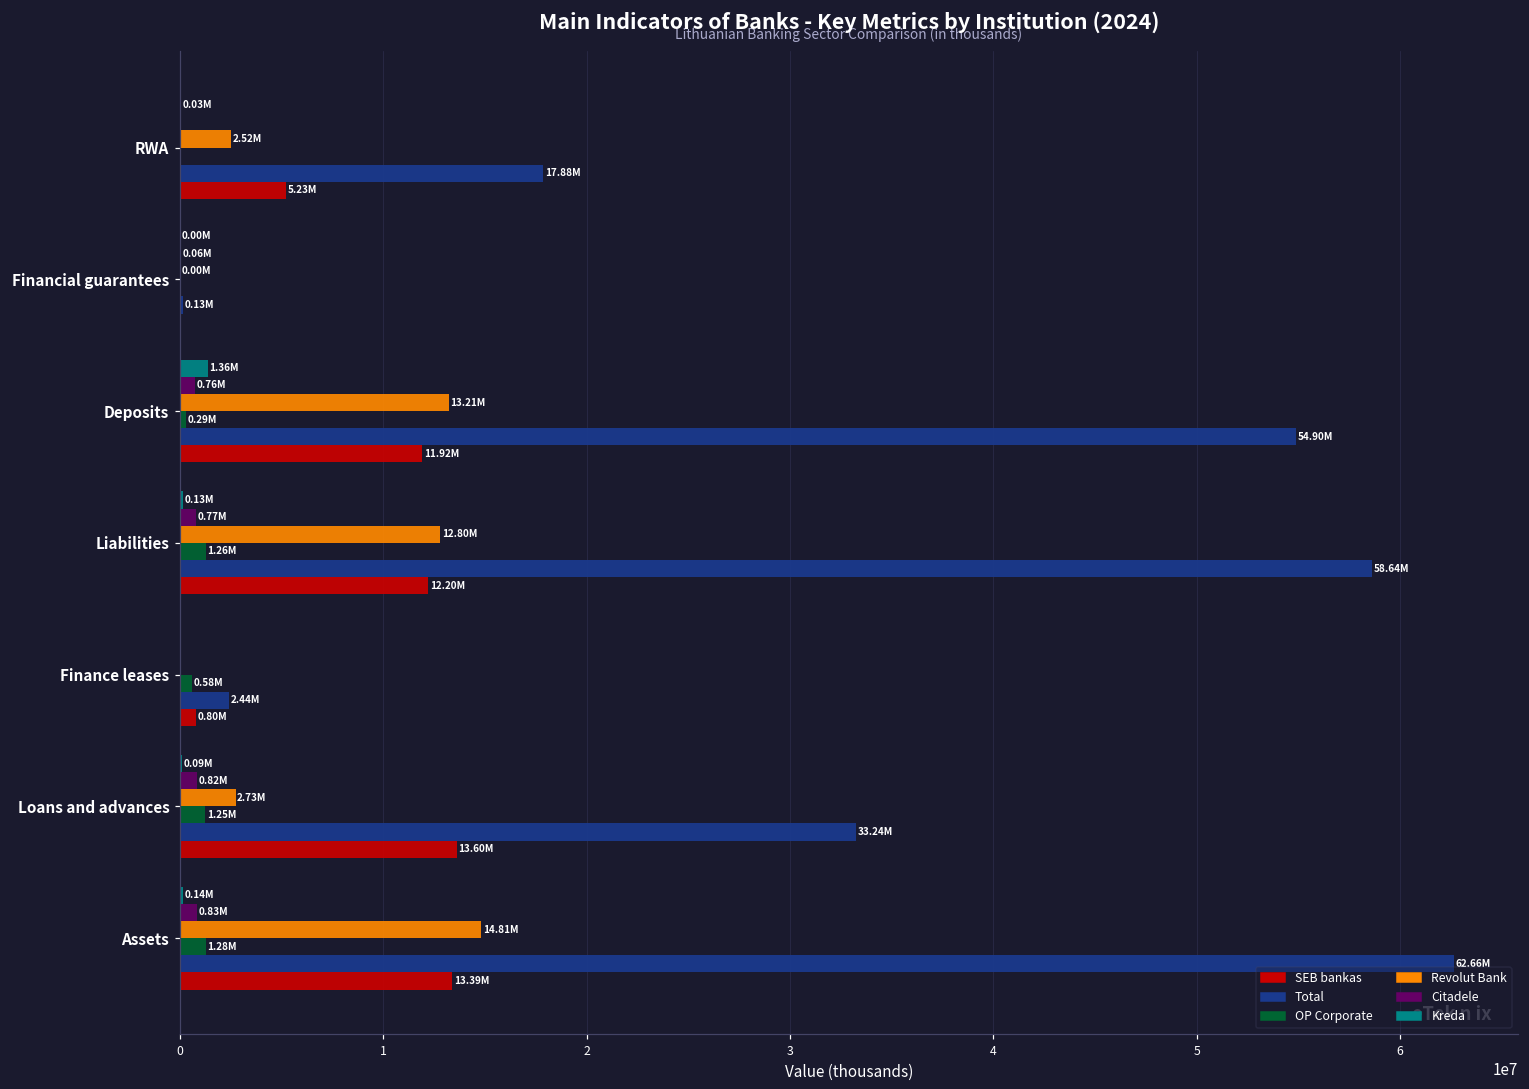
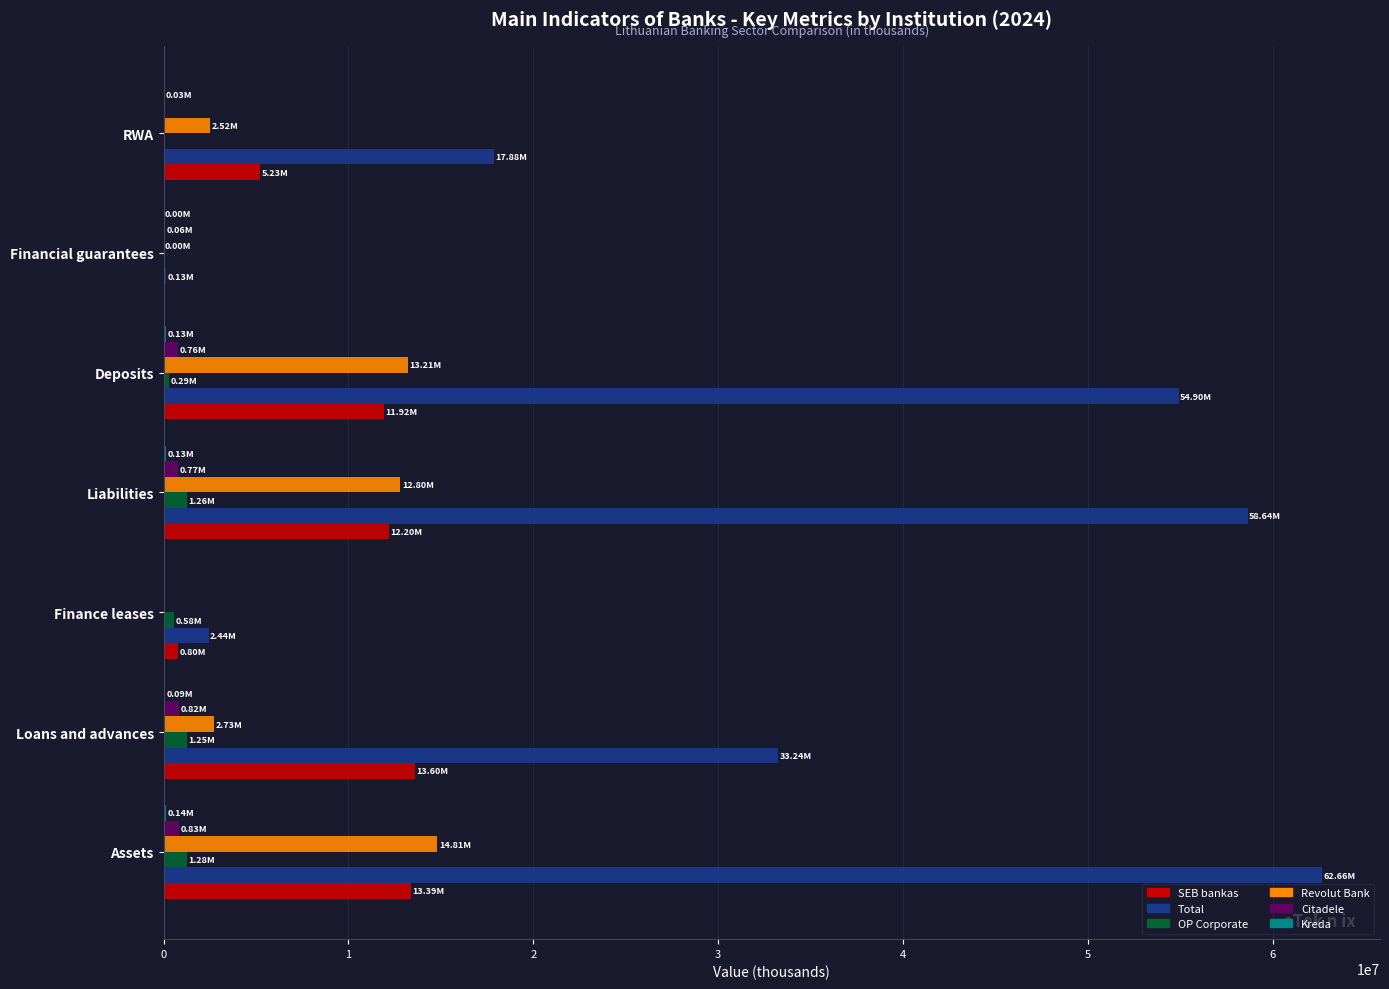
  {
    "SEB bankas": {
      "RWA": "5.23M",
      "Deposits": "11.92M",
      "Liabilities": "12.20M",
      "Finance leases": "0.80M",
      "Loans and advances": "13.60M",
      "Assets": "13.39M"
    },
    "Total": {
      "RWA": "17.88M",
      "Financial guarantees": "0.13M",
      "Deposits": "54.90M",
      "Liabilities": "58.64M",
      "Finance leases": "2.44M",
      "Loans and advances": "33.24M",
      "Assets": "62.66M"
    },
    "OP Corporate": {
      "Financial guarantees": "0.00M",
      "Deposits": "0.29M",
      "Liabilities": "1.26M",
      "Finance leases": "0.58M",
      "Loans and advances": "1.25M",
      "Assets": "1.28M"
    },
    "Revolut Bank": {
      "RWA": "2.52M",
      "Deposits": "13.21M",
      "Liabilities": "12.80M",
      "Loans and advances": "2.73M",
      "Assets": "14.81M"
    },
    "Citadele": {
      "Financial guarantees": "0.06M",
      "Deposits": "0.76M",
      "Liabilities": "0.77M",
      "Loans and advances": "0.82M",
      "Assets": "0.83M"
    },
    "Kreda": {
      "RWA": "0.03M",
-     "Deposits": "1.36M",
+     "Deposits": "0.13M",
      "Liabilities": "0.13M",
      "Loans and advances": "0.09M",
      "Assets": "0.14M"
    }
  }
